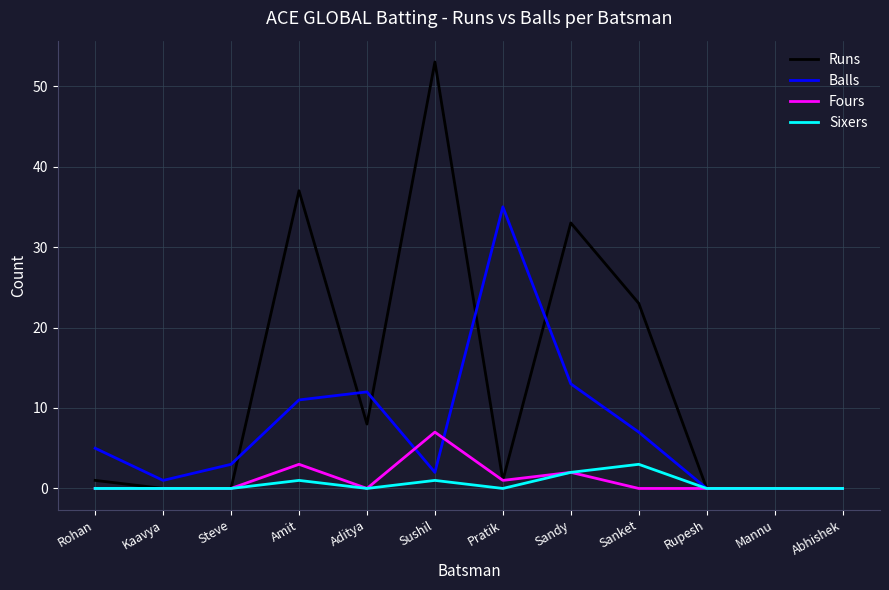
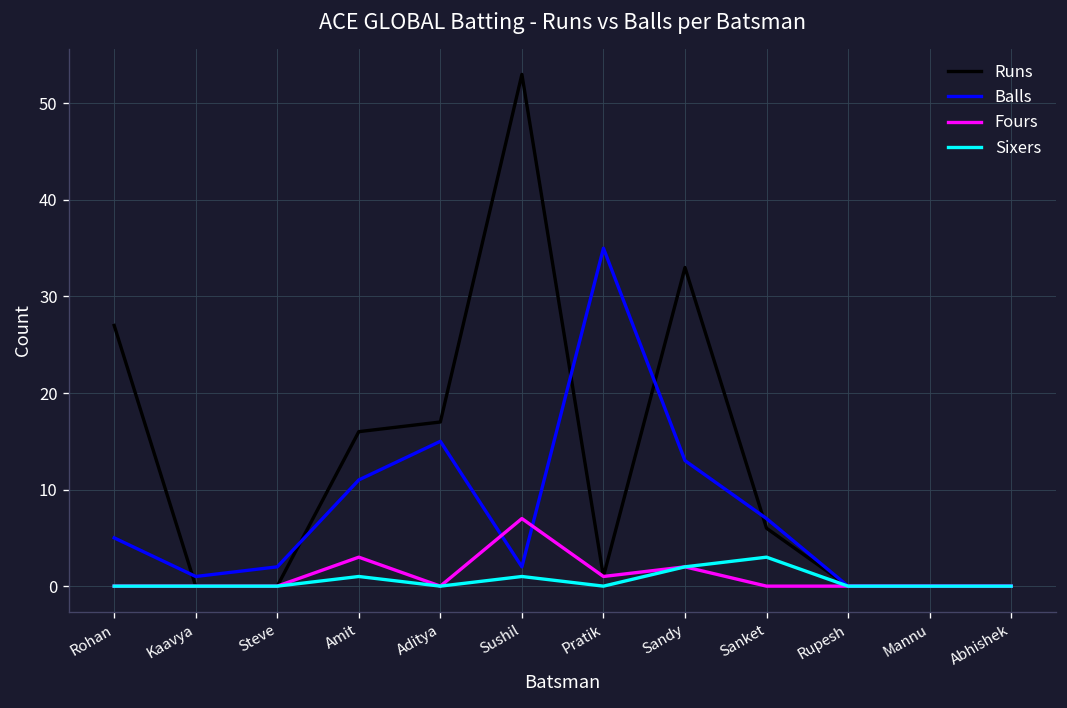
  {
    "Runs": {
-     "Rohan": 1,
-     "Amit": 37,
-     "Aditya": 8,
+     "Rohan": 27,
+     "Amit": 16,
+     "Aditya": 17,
      "Sushil": 53,
      "Sandy": 33,
-     "Sanket": 23
+     "Sanket": 6
    },
    "Balls": {
      "Rohan": 5,
      "Kaavya": 1,
-     "Steve": 3,
+     "Steve": 2,
      "Amit": 11,
-     "Aditya": 12,
+     "Aditya": 15,
      "Sushil": 2,
      "Pratik": 35,
      "Sandy": 13,
      "Sanket": 7
    },
    "Fours": {
      "Amit": 3,
      "Sushil": 7,
      "Sanket": 0
    },
    "Sixers": {
      "Amit": 1,
      "Sushil": 1,
      "Pratik": 0,
      "Sanket": 3
    }
  }
